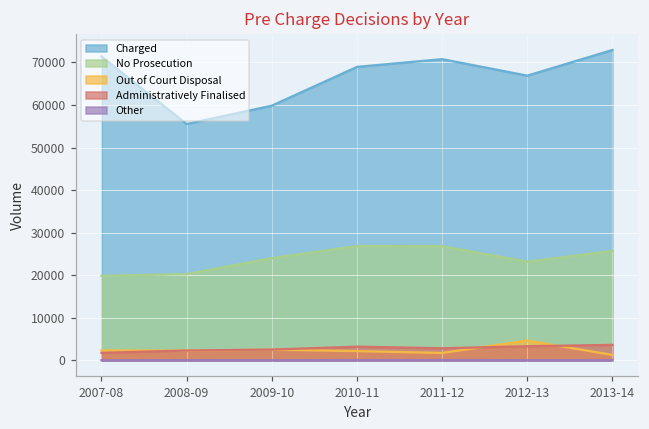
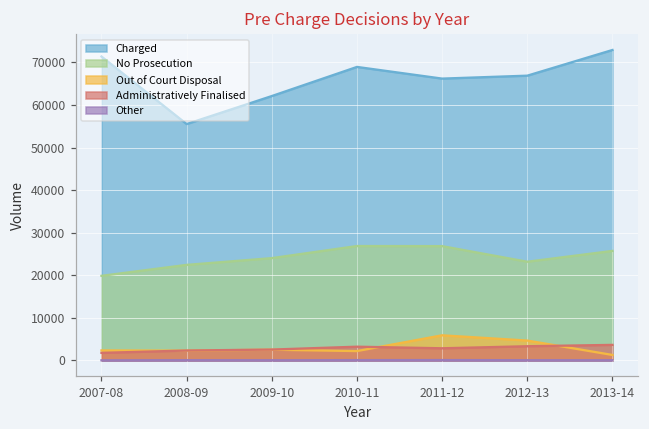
  {
    "Charged": {
-     "2009-10": 60000,
+     "2009-10": 62000,
      "2010-11": 69000,
-     "2011-12": 71000,
+     "2011-12": 66000,
      "2012-13": 67000,
      "2013-14": 73000
    },
    "No Prosecution": {
      "2007-08": 20000,
-     "2008-09": 20000,
+     "2008-09": 22000,
      "2009-10": 24000,
      "2010-11": 27000,
      "2011-12": 27000,
      "2012-13": 23000,
      "2013-14": 26000
    },
    "Out of Court Disposal": {
      "2010-11": 2000,
-     "2011-12": 2000,
+     "2011-12": 6000,
      "2012-13": 5000,
      "2013-14": 1000
    },
    "Administratively Finalised": {
      "2010-11": 3000,
      "2011-12": 3000,
      "2012-13": 3000,
      "2013-14": 4000
    },
    "Other": {
      "2007-08": 0,
      "2008-09": 0,
      "2009-10": 0,
      "2010-11": 0,
      "2011-12": 0,
      "2012-13": 0,
      "2013-14": 0
    }
  }
